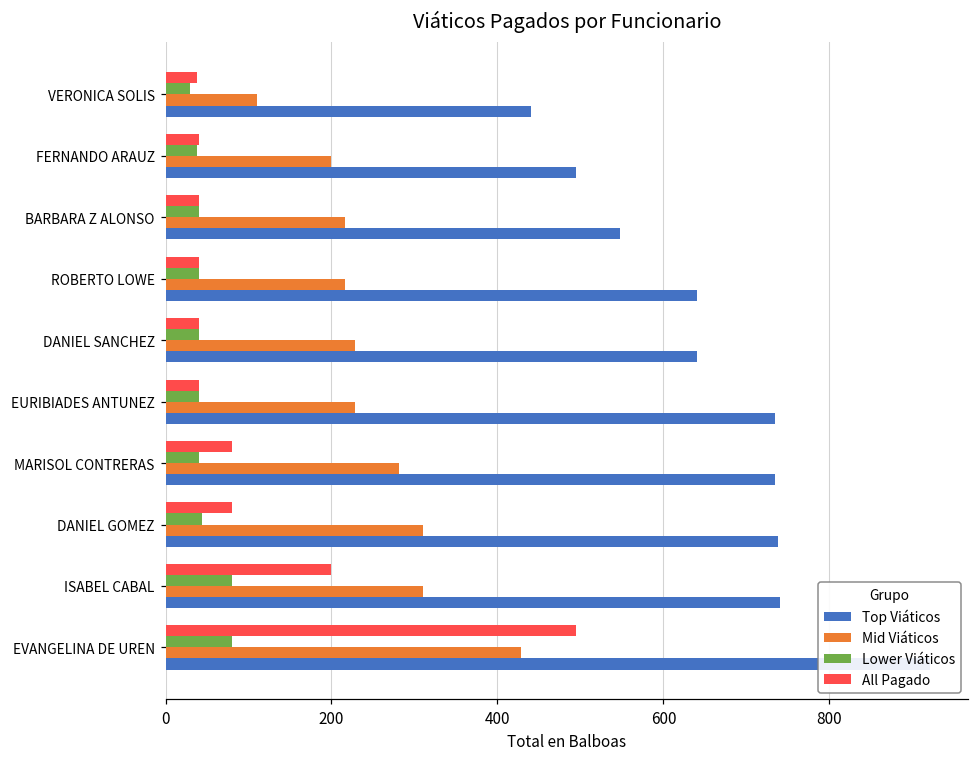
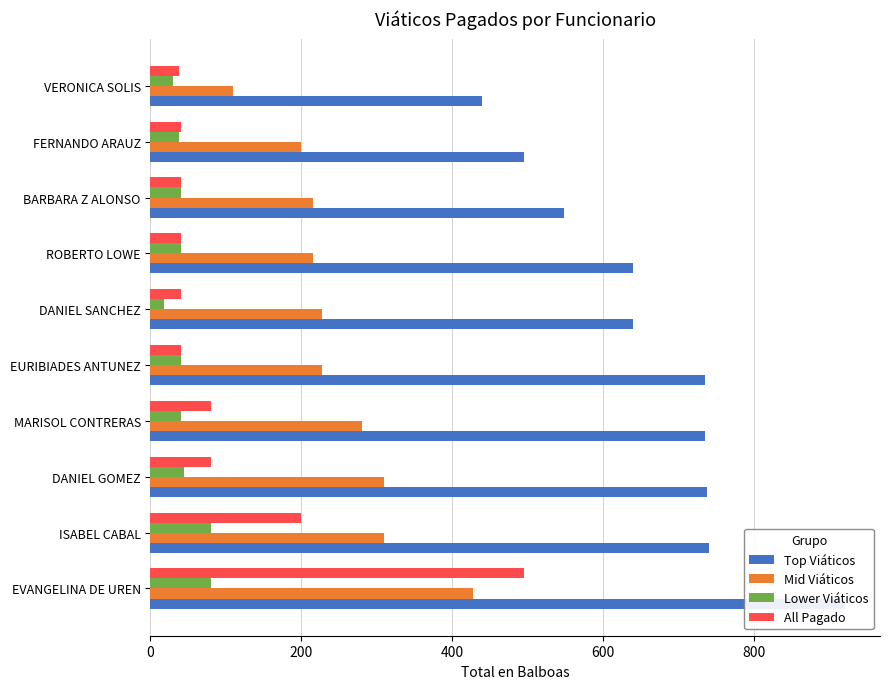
  {
    "Top Viáticos": {
      "VERONICA SOLIS": 440,
      "FERNANDO ARAUZ": 500,
      "BARBARA Z ALONSO": 550,
      "ROBERTO LOWE": 640,
      "DANIEL SANCHEZ": 640,
      "EURIBIADES ANTUNEZ": 740,
      "MARISOL CONTRERAS": 740,
      "DANIEL GOMEZ": 740,
      "ISABEL CABAL": 740
    },
    "Lower Viáticos": {
      "VERONICA SOLIS": 30,
      "FERNANDO ARAUZ": 40,
      "BARBARA Z ALONSO": 40,
      "ROBERTO LOWE": 40,
-     "DANIEL SANCHEZ": 40,
+     "DANIEL SANCHEZ": 20,
      "EURIBIADES ANTUNEZ": 40,
      "MARISOL CONTRERAS": 40,
      "DANIEL GOMEZ": 40,
      "ISABEL CABAL": 80,
      "EVANGELINA DE UREN": 80
    }
  }
